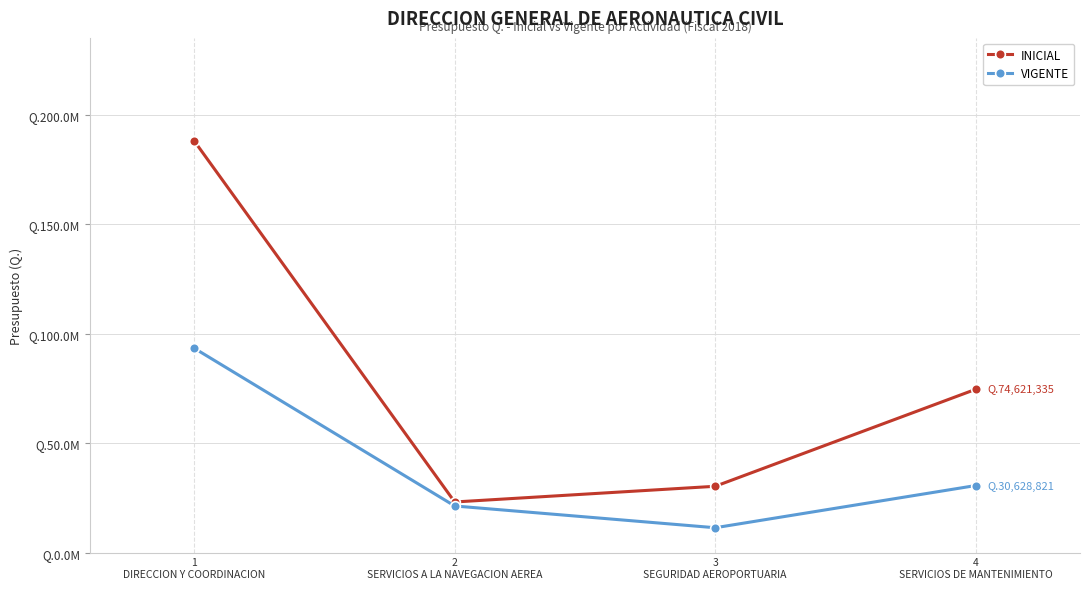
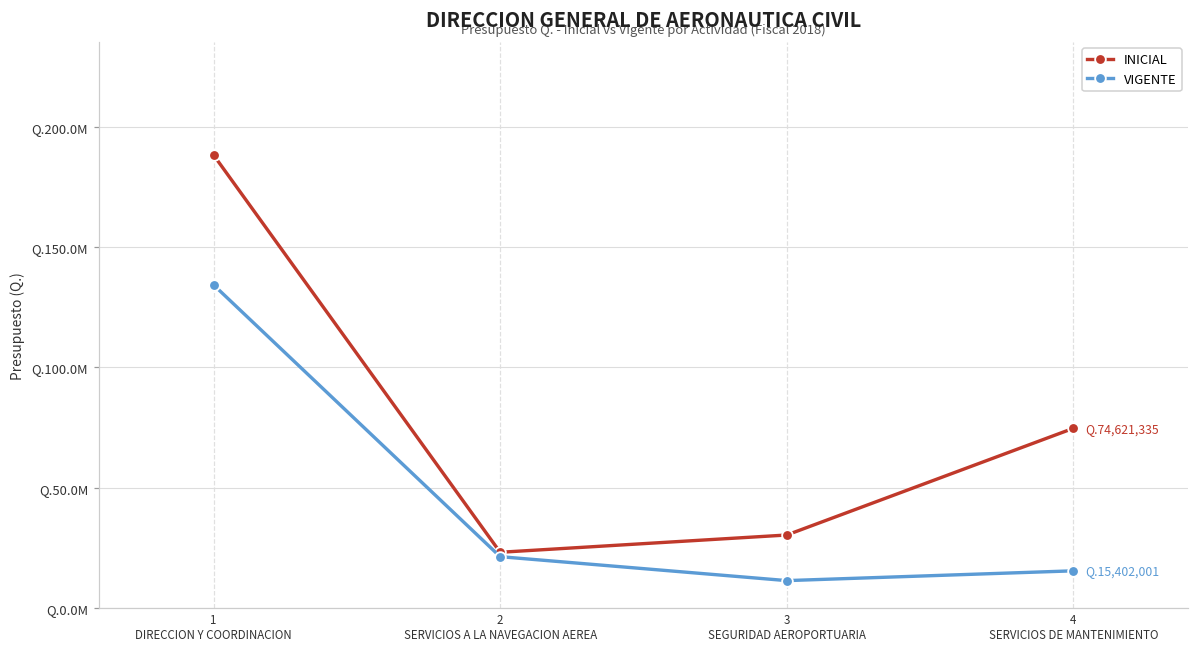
  {
    "INICIAL": {
      "4 SERVICIOS DE MANTENIMIENTO": "74,621,335"
    },
    "VIGENTE": {
-     "1 DIRECCION Y COORDINACION": "Q.93000000",
-     "4 SERVICIOS DE MANTENIMIENTO": "30,628,821"
+     "1 DIRECCION Y COORDINACION": "Q.134000000",
+     "4 SERVICIOS DE MANTENIMIENTO": "15,402,001"
    }
  }
